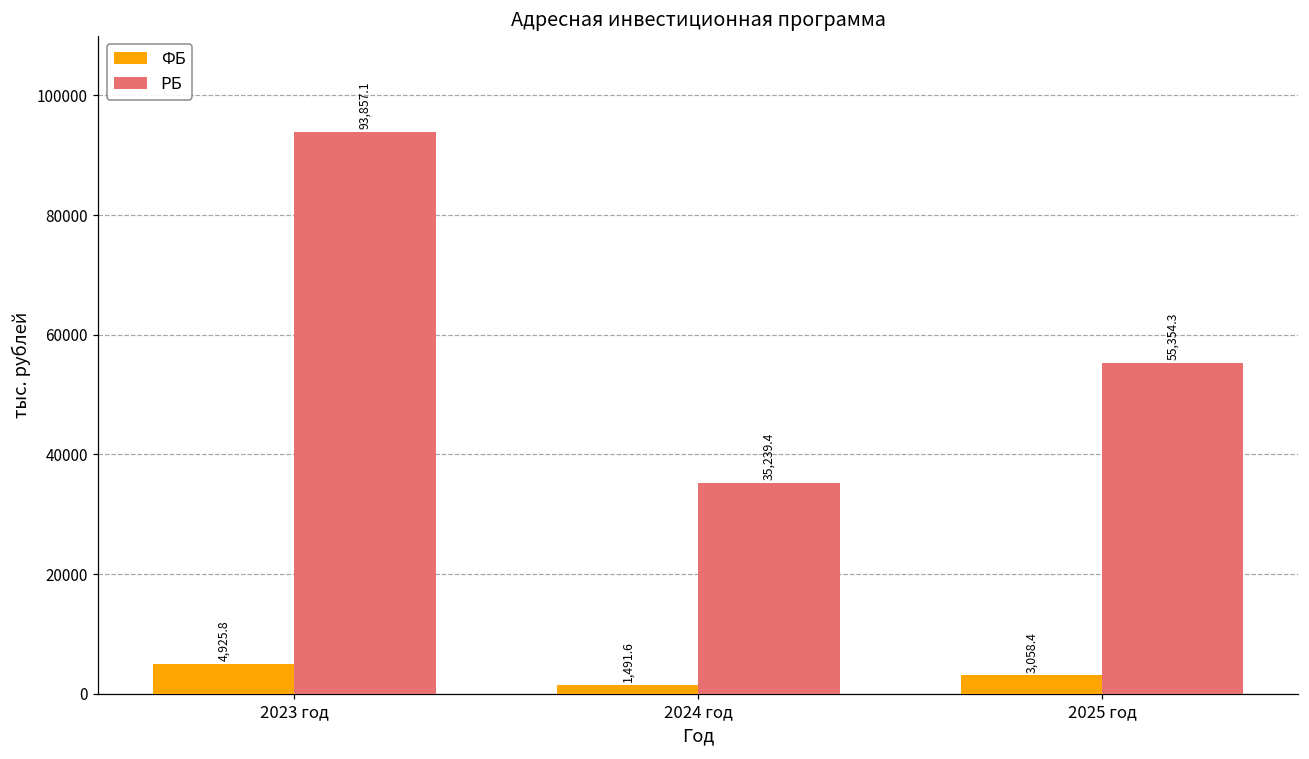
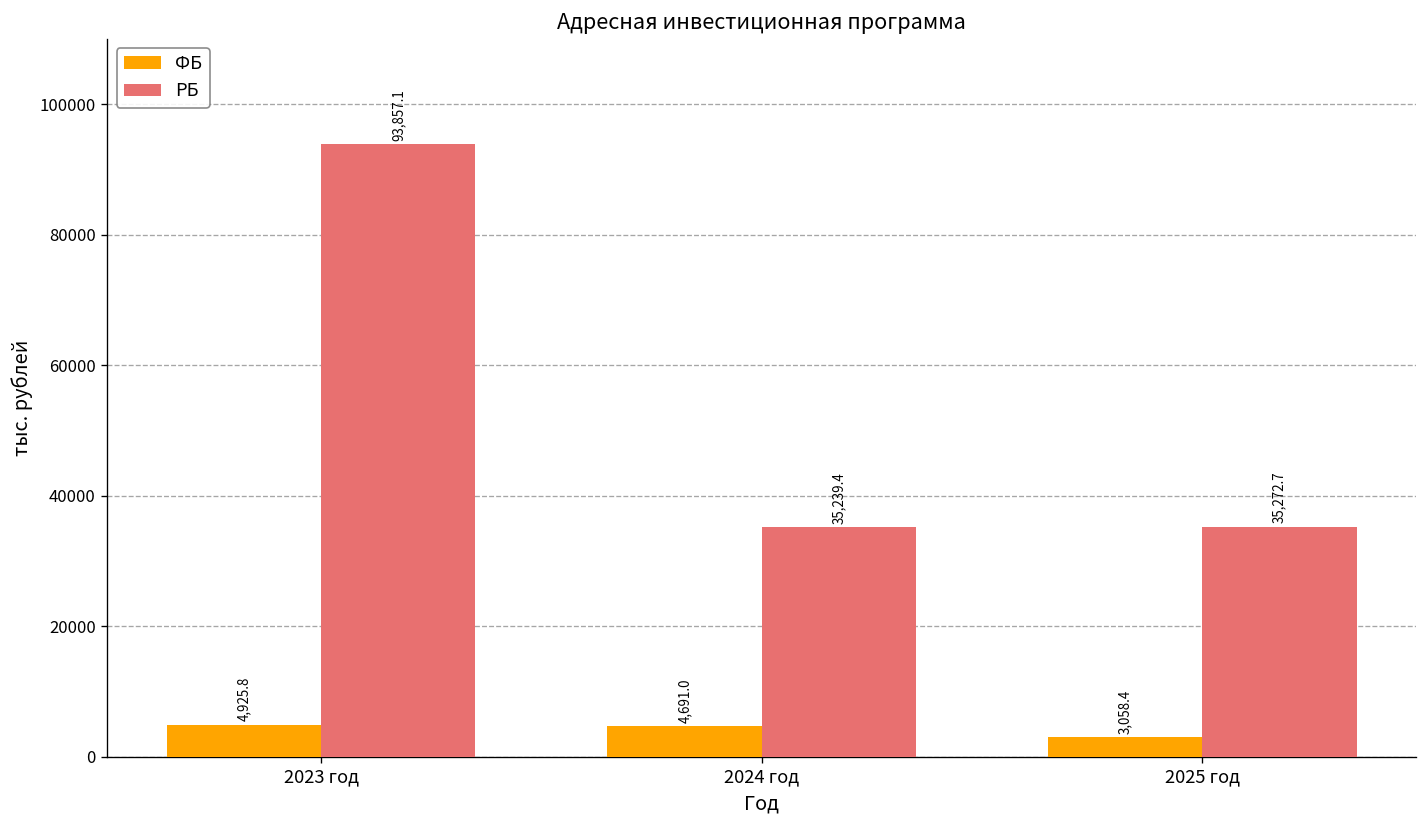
  {
    "ФБ": {
      "2023 год": "4,925.8",
-     "2024 год": "1,491.6",
+     "2024 год": "4,691.0",
      "2025 год": "3,058.4"
    },
    "РБ": {
      "2023 год": "93,857.1",
      "2024 год": "35,239.4",
-     "2025 год": "55,354.3"
+     "2025 год": "35,272.7"
    }
  }
